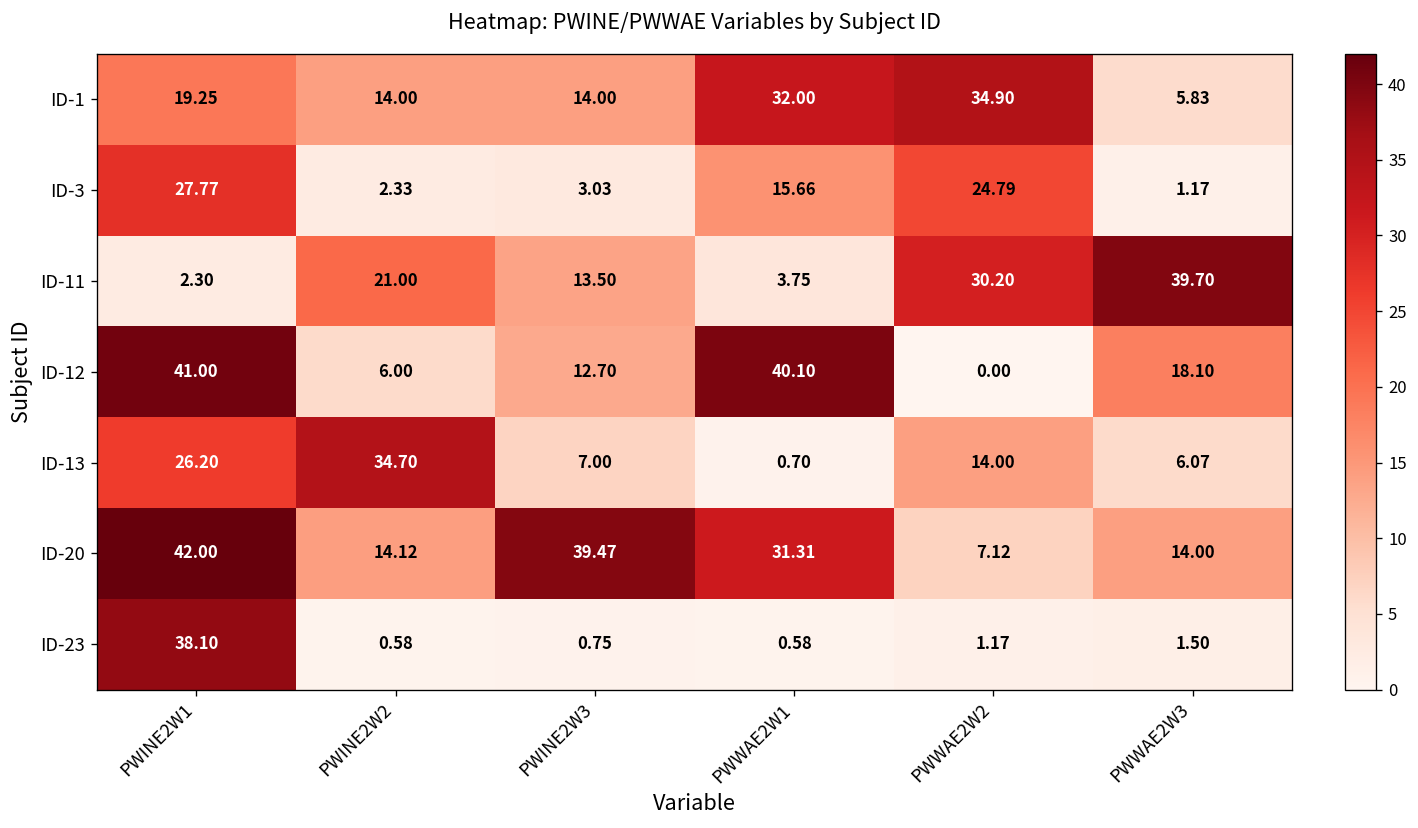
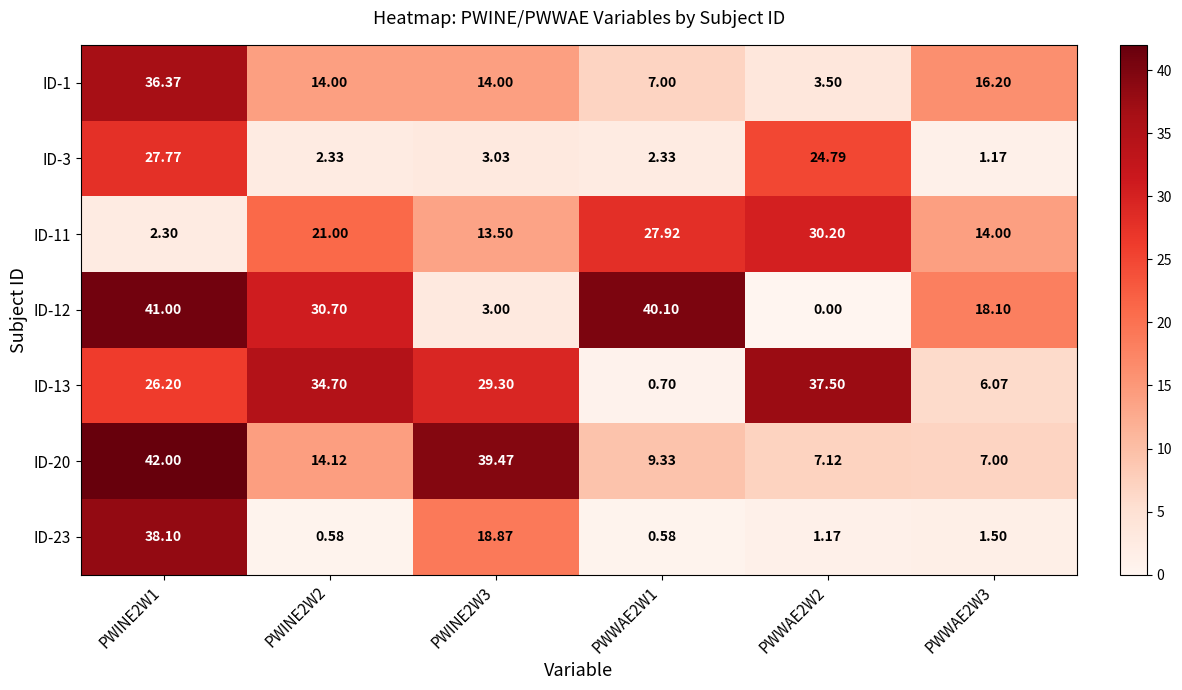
  {
    "ID-1": {
-     "PWINE2W1": 19.25,
+     "PWINE2W1": 36.37,
      "PWINE2W2": 14.00,
      "PWINE2W3": 14.00,
-     "PWWAE2W1": 32.00,
-     "PWWAE2W2": 34.90,
-     "PWWAE2W3": 5.83
+     "PWWAE2W1": 7.00,
+     "PWWAE2W2": 3.50,
+     "PWWAE2W3": 16.20
    },
    "ID-3": {
      "PWINE2W1": 27.77,
      "PWINE2W2": 2.33,
      "PWINE2W3": 3.03,
-     "PWWAE2W1": 15.66,
+     "PWWAE2W1": 2.33,
      "PWWAE2W2": 24.79,
      "PWWAE2W3": 1.17
    },
    "ID-11": {
      "PWINE2W1": 2.30,
      "PWINE2W2": 21.00,
      "PWINE2W3": 13.50,
-     "PWWAE2W1": 3.75,
+     "PWWAE2W1": 27.92,
      "PWWAE2W2": 30.20,
-     "PWWAE2W3": 39.70
+     "PWWAE2W3": 14.00
    },
    "ID-12": {
      "PWINE2W1": 41.00,
-     "PWINE2W2": 6.00,
-     "PWINE2W3": 12.70,
+     "PWINE2W2": 30.70,
+     "PWINE2W3": 3.00,
      "PWWAE2W1": 40.10,
      "PWWAE2W2": 0.00,
      "PWWAE2W3": 18.10
    },
    "ID-13": {
      "PWINE2W1": 26.20,
      "PWINE2W2": 34.70,
-     "PWINE2W3": 7.00,
+     "PWINE2W3": 29.30,
      "PWWAE2W1": 0.70,
-     "PWWAE2W2": 14.00,
+     "PWWAE2W2": 37.50,
      "PWWAE2W3": 6.07
    },
    "ID-20": {
      "PWINE2W1": 42.00,
      "PWINE2W2": 14.12,
      "PWINE2W3": 39.47,
-     "PWWAE2W1": 31.31,
+     "PWWAE2W1": 9.33,
      "PWWAE2W2": 7.12,
-     "PWWAE2W3": 14.00
+     "PWWAE2W3": 7.00
    },
    "ID-23": {
      "PWINE2W1": 38.10,
      "PWINE2W2": 0.58,
-     "PWINE2W3": 0.75,
+     "PWINE2W3": 18.87,
      "PWWAE2W1": 0.58,
      "PWWAE2W2": 1.17,
      "PWWAE2W3": 1.50
    }
  }
